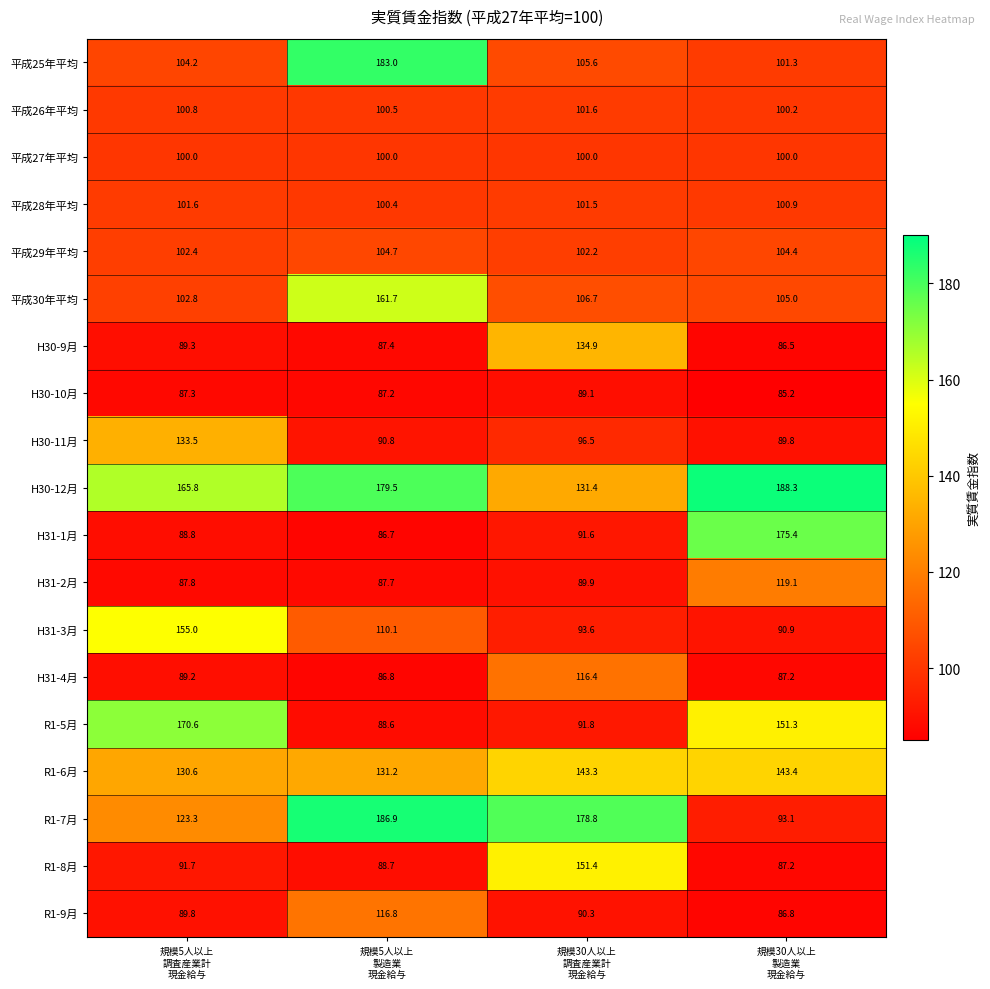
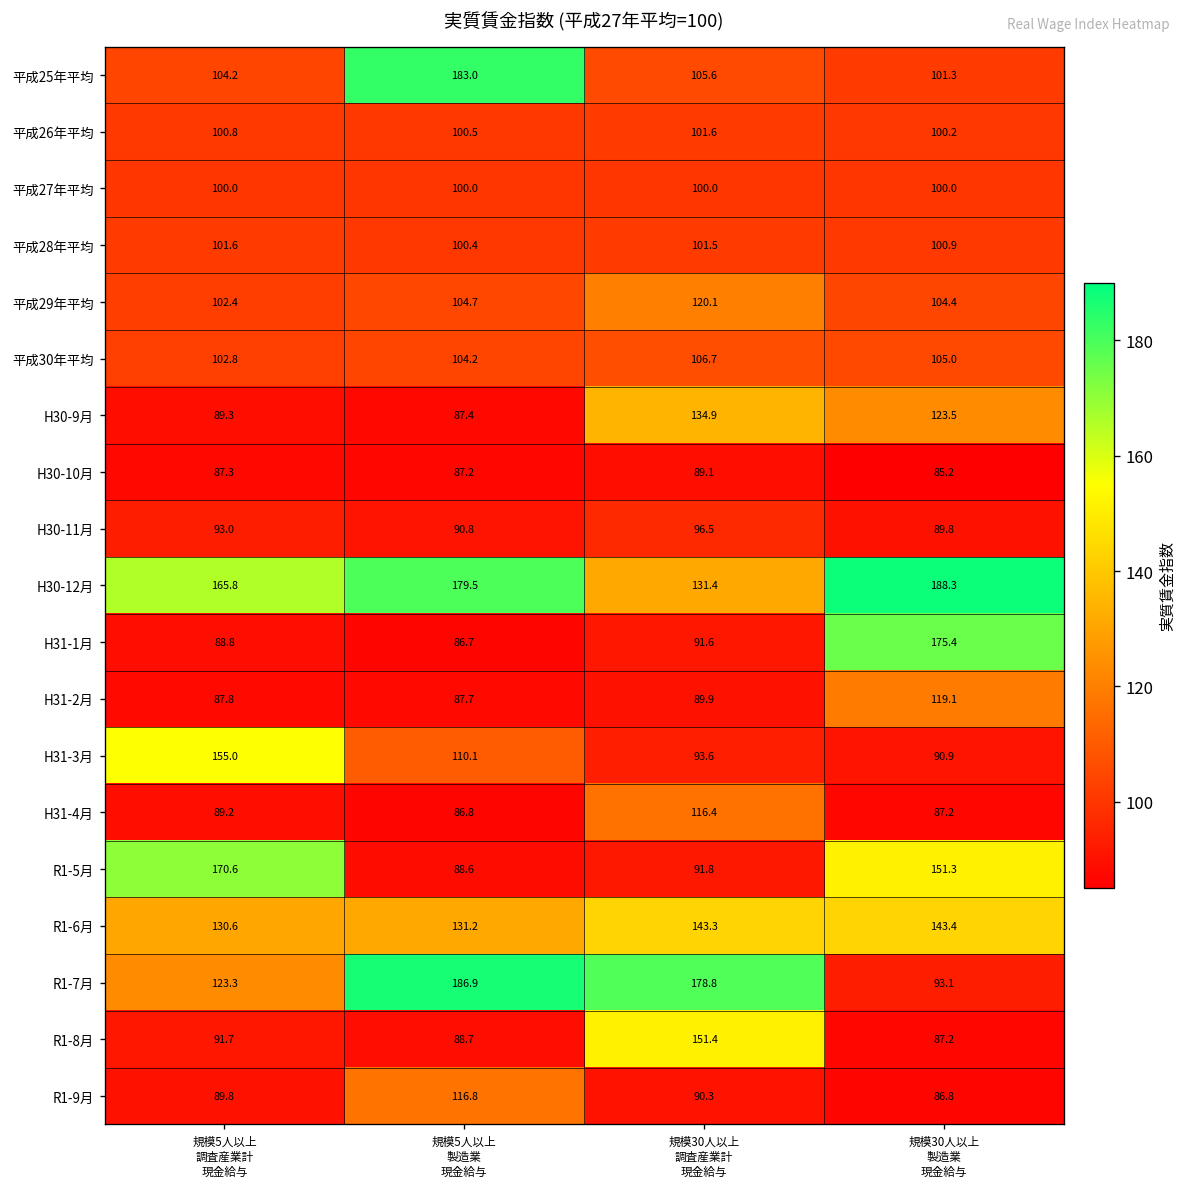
  {
    "平成25年平均": {
      "規模5人以上 調査産業計 現金給与": 104.2,
      "規模5人以上 製造業 現金給与": 183.0,
      "規模30人以上 調査産業計 現金給与": 105.6,
      "規模30人以上 製造業 現金給与": 101.3
    },
    "平成26年平均": {
      "規模5人以上 調査産業計 現金給与": 100.8,
      "規模5人以上 製造業 現金給与": 100.5,
      "規模30人以上 調査産業計 現金給与": 101.6,
      "規模30人以上 製造業 現金給与": 100.2
    },
    "平成27年平均": {
      "規模5人以上 調査産業計 現金給与": 100.0,
      "規模5人以上 製造業 現金給与": 100.0,
      "規模30人以上 調査産業計 現金給与": 100.0,
      "規模30人以上 製造業 現金給与": 100.0
    },
    "平成28年平均": {
      "規模5人以上 調査産業計 現金給与": 101.6,
      "規模5人以上 製造業 現金給与": 100.4,
      "規模30人以上 調査産業計 現金給与": 101.5,
      "規模30人以上 製造業 現金給与": 100.9
    },
    "平成29年平均": {
      "規模5人以上 調査産業計 現金給与": 102.4,
      "規模5人以上 製造業 現金給与": 104.7,
-     "規模30人以上 調査産業計 現金給与": 102.2,
+     "規模30人以上 調査産業計 現金給与": 120.1,
      "規模30人以上 製造業 現金給与": 104.4
    },
    "平成30年平均": {
      "規模5人以上 調査産業計 現金給与": 102.8,
-     "規模5人以上 製造業 現金給与": 161.7,
+     "規模5人以上 製造業 現金給与": 104.2,
      "規模30人以上 調査産業計 現金給与": 106.7,
      "規模30人以上 製造業 現金給与": 105.0
    },
    "H30-9月": {
      "規模5人以上 調査産業計 現金給与": 89.3,
      "規模5人以上 製造業 現金給与": 87.4,
      "規模30人以上 調査産業計 現金給与": 134.9,
-     "規模30人以上 製造業 現金給与": 86.5
+     "規模30人以上 製造業 現金給与": 123.5
    },
    "H30-10月": {
      "規模5人以上 調査産業計 現金給与": 87.3,
      "規模5人以上 製造業 現金給与": 87.2,
      "規模30人以上 調査産業計 現金給与": 89.1,
      "規模30人以上 製造業 現金給与": 85.2
    },
    "H30-11月": {
-     "規模5人以上 調査産業計 現金給与": 133.5,
+     "規模5人以上 調査産業計 現金給与": 93.0,
      "規模5人以上 製造業 現金給与": 90.8,
      "規模30人以上 調査産業計 現金給与": 96.5,
      "規模30人以上 製造業 現金給与": 89.8
    },
    "H30-12月": {
      "規模5人以上 調査産業計 現金給与": 165.8,
      "規模5人以上 製造業 現金給与": 179.5,
      "規模30人以上 調査産業計 現金給与": 131.4,
      "規模30人以上 製造業 現金給与": 188.3
    },
    "H31-1月": {
      "規模5人以上 調査産業計 現金給与": 88.8,
      "規模5人以上 製造業 現金給与": 86.7,
      "規模30人以上 調査産業計 現金給与": 91.6,
      "規模30人以上 製造業 現金給与": 175.4
    },
    "H31-2月": {
      "規模5人以上 調査産業計 現金給与": 87.8,
      "規模5人以上 製造業 現金給与": 87.7,
      "規模30人以上 調査産業計 現金給与": 89.9,
      "規模30人以上 製造業 現金給与": 119.1
    },
    "H31-3月": {
      "規模5人以上 調査産業計 現金給与": 155.0,
      "規模5人以上 製造業 現金給与": 110.1,
      "規模30人以上 調査産業計 現金給与": 93.6,
      "規模30人以上 製造業 現金給与": 90.9
    },
    "H31-4月": {
      "規模5人以上 調査産業計 現金給与": 89.2,
      "規模5人以上 製造業 現金給与": 86.8,
      "規模30人以上 調査産業計 現金給与": 116.4,
      "規模30人以上 製造業 現金給与": 87.2
    },
    "R1-5月": {
      "規模5人以上 調査産業計 現金給与": 170.6,
      "規模5人以上 製造業 現金給与": 88.6,
      "規模30人以上 調査産業計 現金給与": 91.8,
      "規模30人以上 製造業 現金給与": 151.3
    },
    "R1-6月": {
      "規模5人以上 調査産業計 現金給与": 130.6,
      "規模5人以上 製造業 現金給与": 131.2,
      "規模30人以上 調査産業計 現金給与": 143.3,
      "規模30人以上 製造業 現金給与": 143.4
    },
    "R1-7月": {
      "規模5人以上 調査産業計 現金給与": 123.3,
      "規模5人以上 製造業 現金給与": 186.9,
      "規模30人以上 調査産業計 現金給与": 178.8,
      "規模30人以上 製造業 現金給与": 93.1
    },
    "R1-8月": {
      "規模5人以上 調査産業計 現金給与": 91.7,
      "規模5人以上 製造業 現金給与": 88.7,
      "規模30人以上 調査産業計 現金給与": 151.4,
      "規模30人以上 製造業 現金給与": 87.2
    },
    "R1-9月": {
      "規模5人以上 調査産業計 現金給与": 89.8,
      "規模5人以上 製造業 現金給与": 116.8,
      "規模30人以上 調査産業計 現金給与": 90.3,
      "規模30人以上 製造業 現金給与": 86.8
    }
  }
